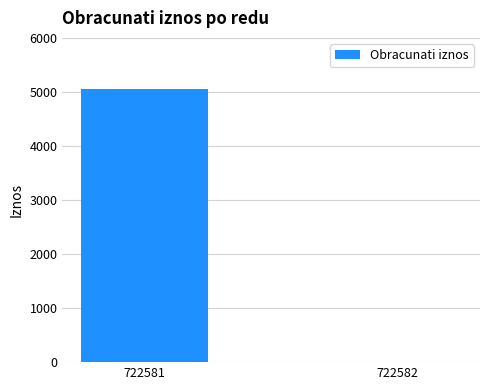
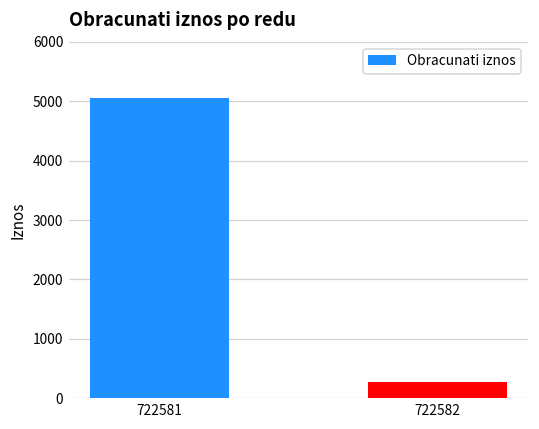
  {
    "722581": 5000,
-   "722582": 0
+   "722582": 300
  }
